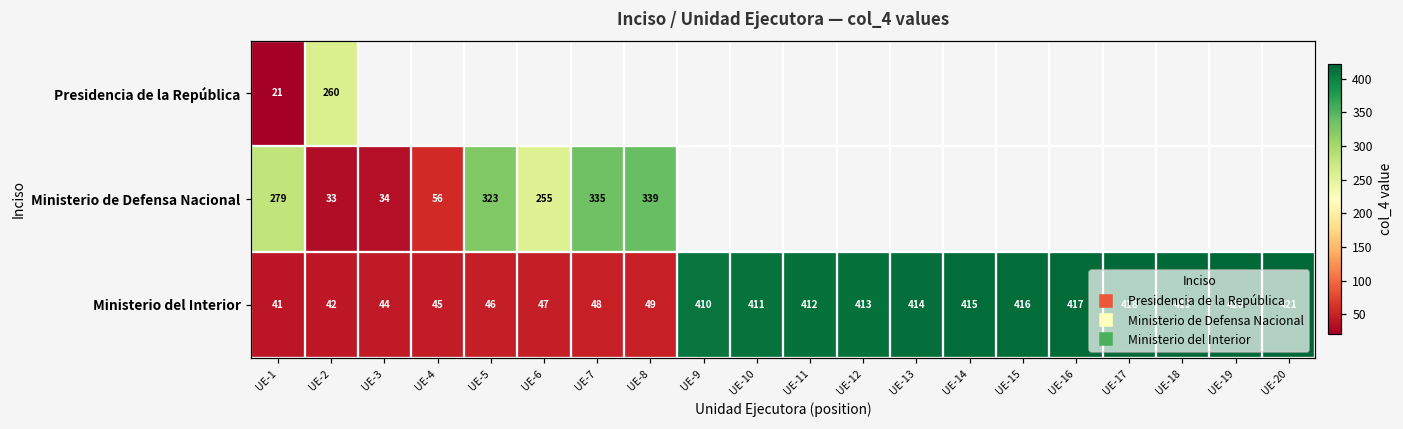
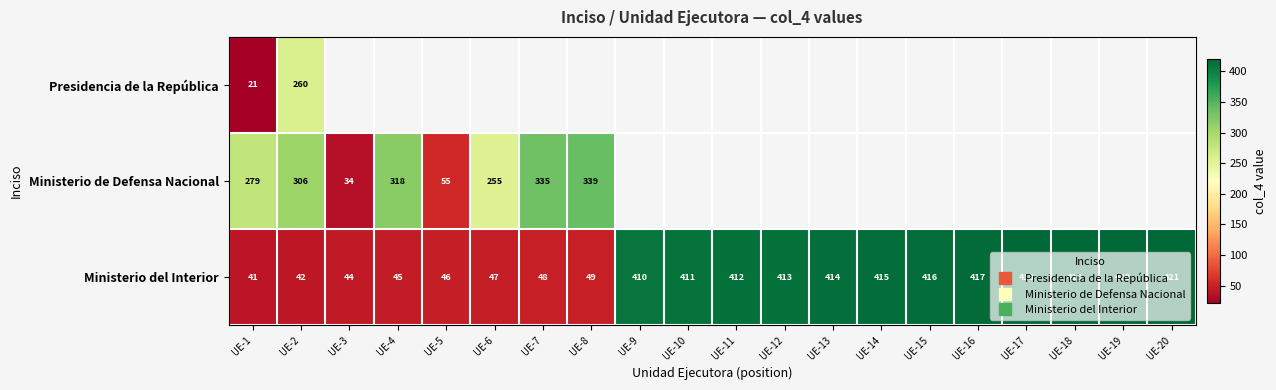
  {
    "Presidencia de la República": {
      "UE-1": 21,
      "UE-2": 260
    },
    "Ministerio de Defensa Nacional": {
      "UE-1": 279,
-     "UE-2": 33,
+     "UE-2": 306,
      "UE-3": 34,
-     "UE-4": 56,
-     "UE-5": 323,
+     "UE-4": 318,
+     "UE-5": 55,
      "UE-6": 255,
      "UE-7": 335,
      "UE-8": 339
    },
    "Ministerio del Interior": {
      "UE-1": 41,
      "UE-2": 42,
      "UE-3": 44,
      "UE-4": 45,
      "UE-5": 46,
      "UE-6": 47,
      "UE-7": 48,
      "UE-8": 49,
      "UE-9": 410,
      "UE-10": 411,
      "UE-11": 412,
      "UE-12": 413,
      "UE-13": 414,
      "UE-14": 415,
      "UE-15": 416,
      "UE-16": 417
    }
  }
